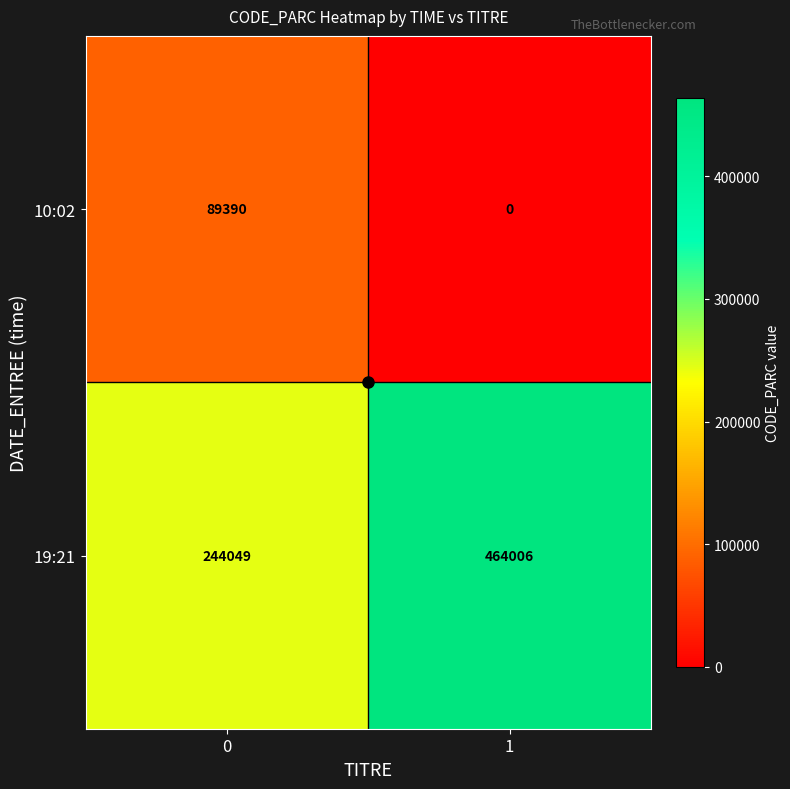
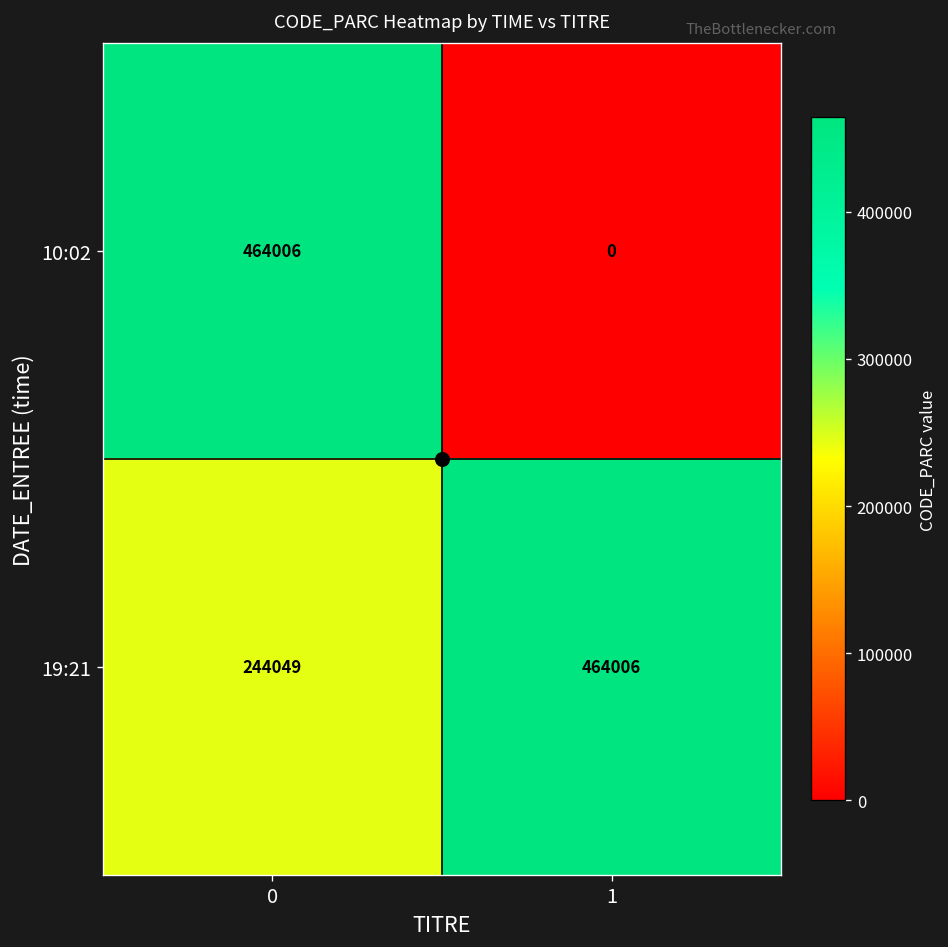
  {
    "10:02": {
-     "0": 89390,
+     "0": 464006,
      "1": 0
    },
    "19:21": {
      "0": 244049,
      "1": 464006
    }
  }
